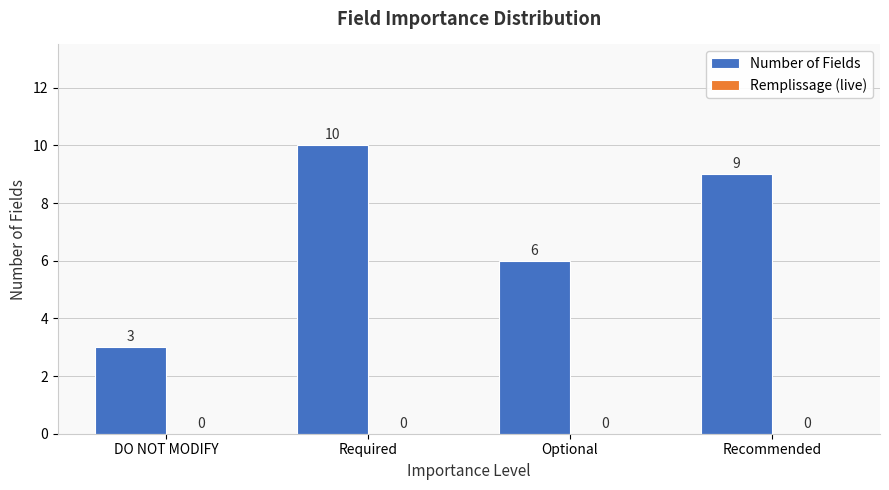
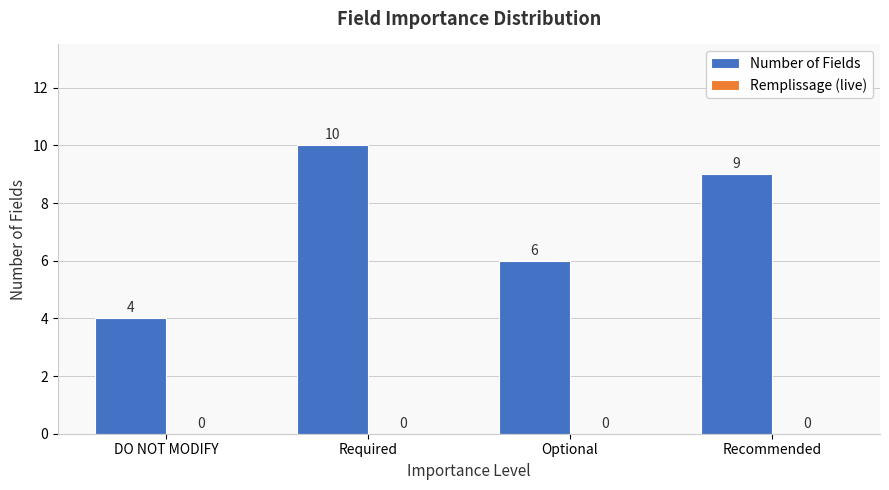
  {
    "Number of Fields": {
-     "DO NOT MODIFY": 3,
+     "DO NOT MODIFY": 4,
      "Required": 10,
      "Optional": 6,
      "Recommended": 9
    },
    "Remplissage (live)": {
      "DO NOT MODIFY": 0,
      "Required": 0,
      "Optional": 0,
      "Recommended": 0
    }
  }
